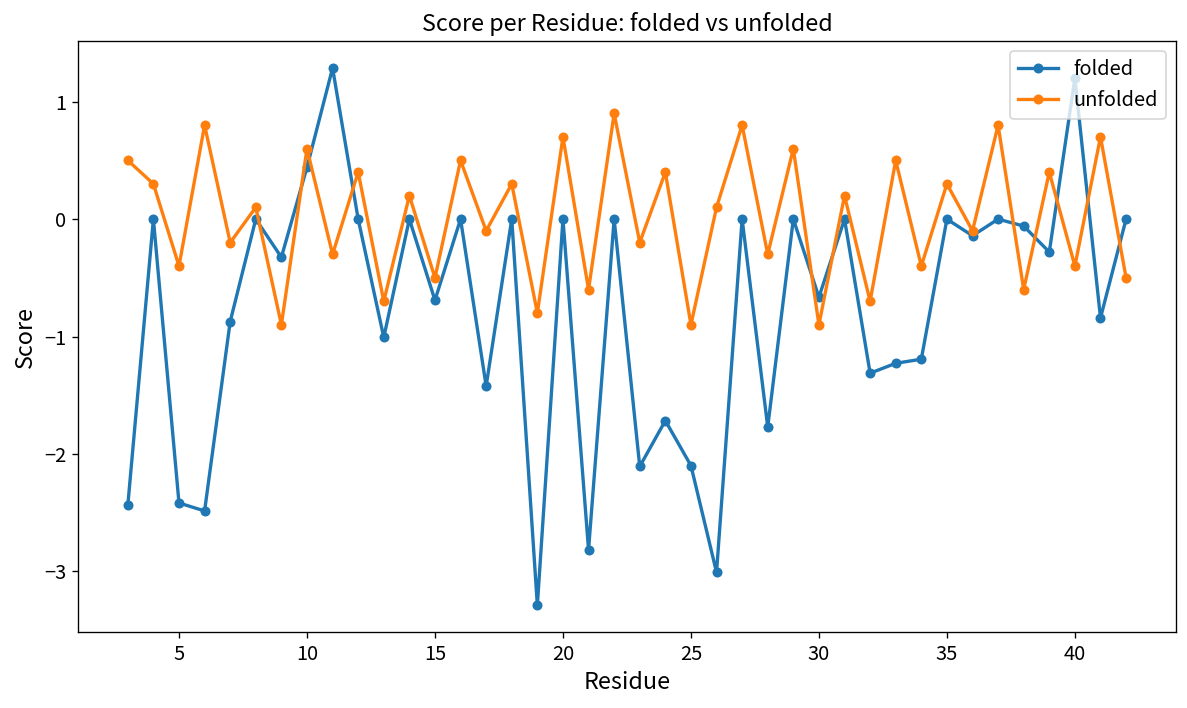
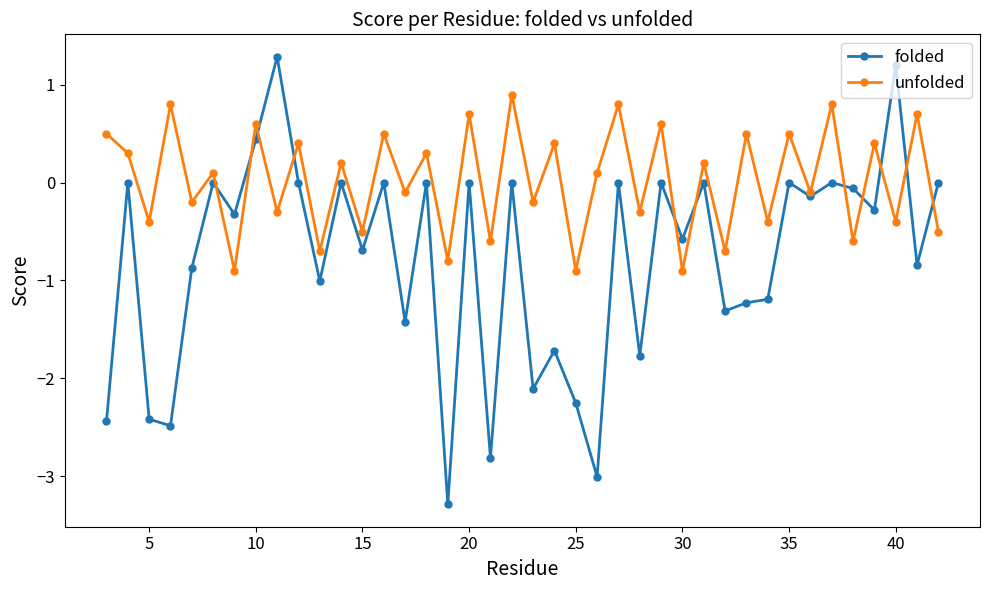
  {
    "folded": {
      "5": -2.4,
      "10": 0.4,
      "15": -0.7,
      "20": 0.0,
-     "25": -2.1,
-     "30": -0.7,
+     "25": -2.3,
+     "30": -0.6,
      "35": 0.0
    },
    "unfolded": {
      "5": -0.4,
      "10": 0.6,
      "15": -0.5,
      "20": 0.7,
      "25": -0.9,
      "30": -0.9,
-     "35": 0.3,
+     "35": 0.5,
      "40": -0.4
    }
  }
